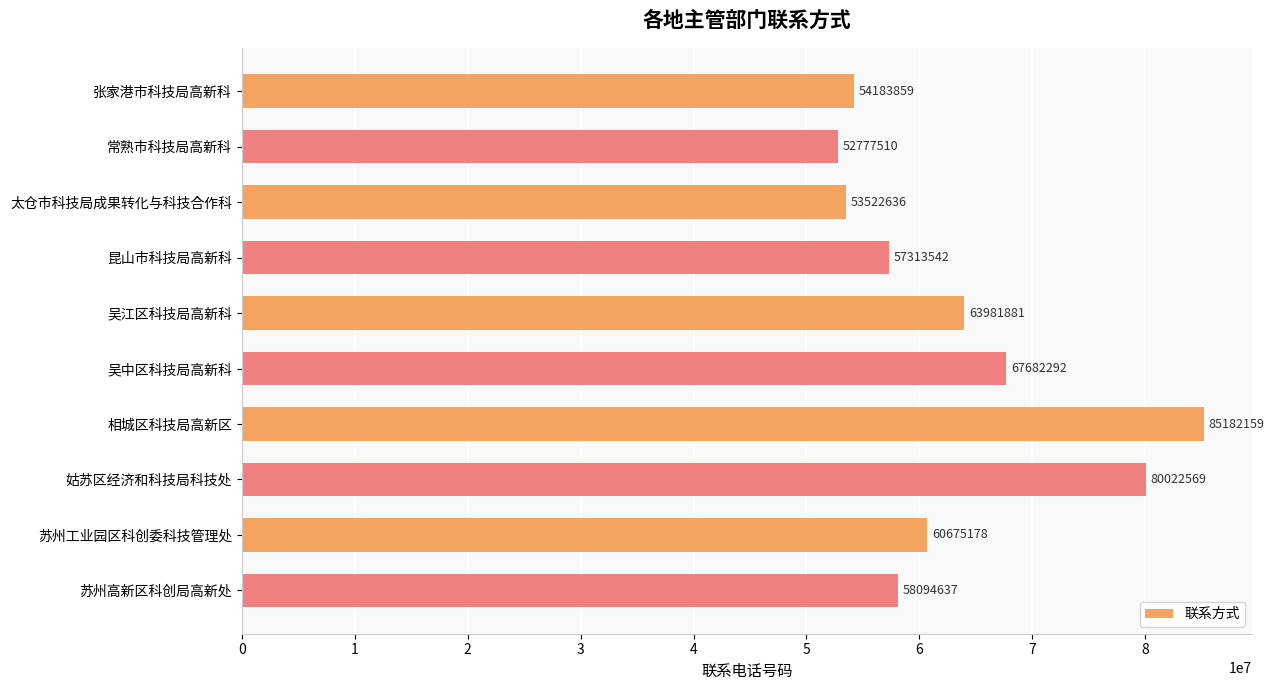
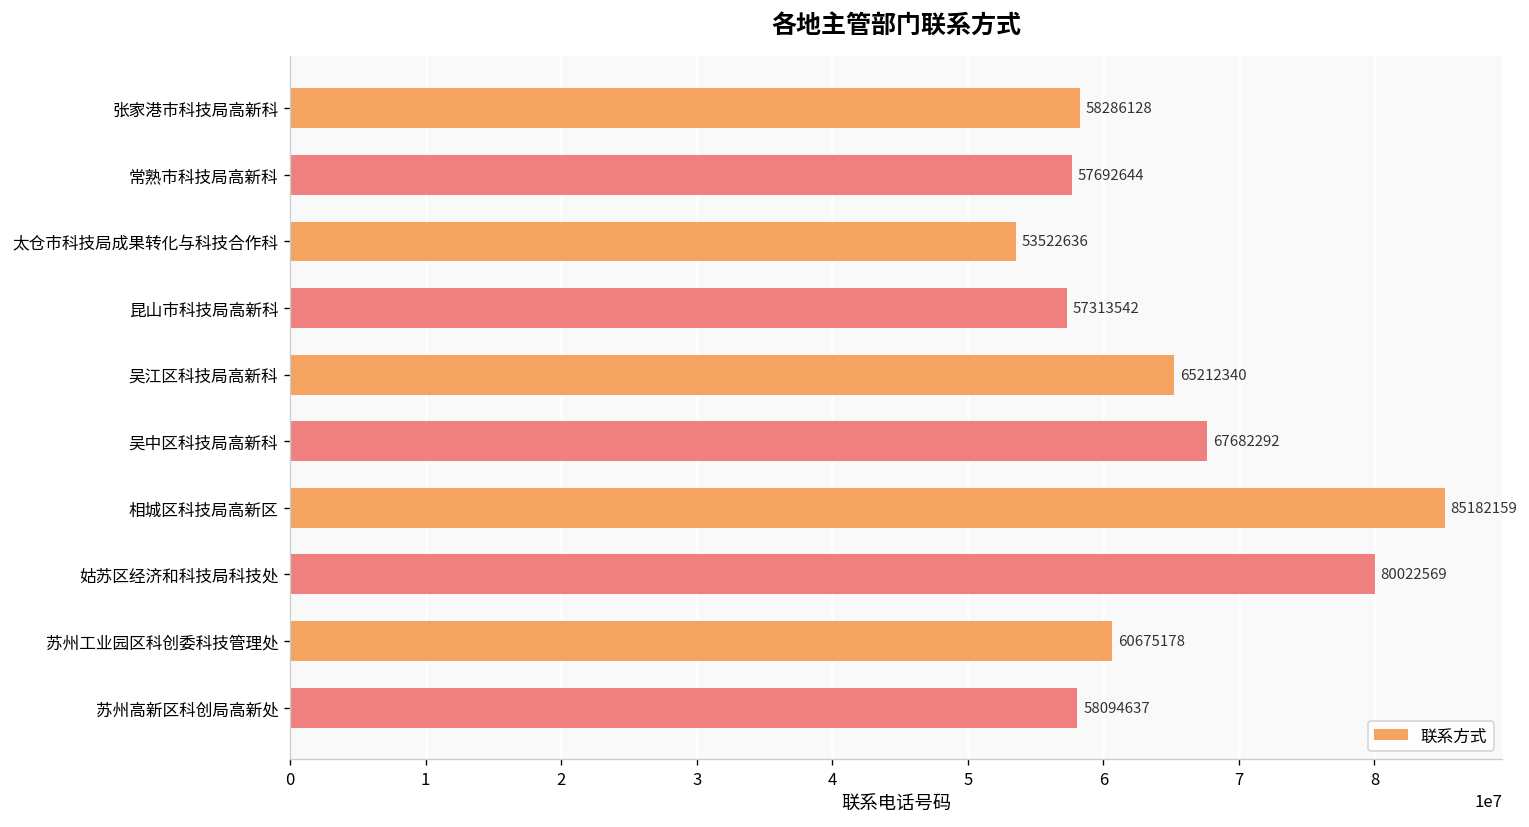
  {
-   "张家港市科技局高新科": 54183859,
-   "常熟市科技局高新科": 52777510,
+   "张家港市科技局高新科": 58286128,
+   "常熟市科技局高新科": 57692644,
    "太仓市科技局成果转化与科技合作科": 53522636,
    "昆山市科技局高新科": 57313542,
-   "吴江区科技局高新科": 63981881,
+   "吴江区科技局高新科": 65212340,
    "吴中区科技局高新科": 67682292,
    "相城区科技局高新区": 85182159,
    "姑苏区经济和科技局科技处": 80022569,
    "苏州工业园区科创委科技管理处": 60675178,
    "苏州高新区科创局高新处": 58094637
  }
